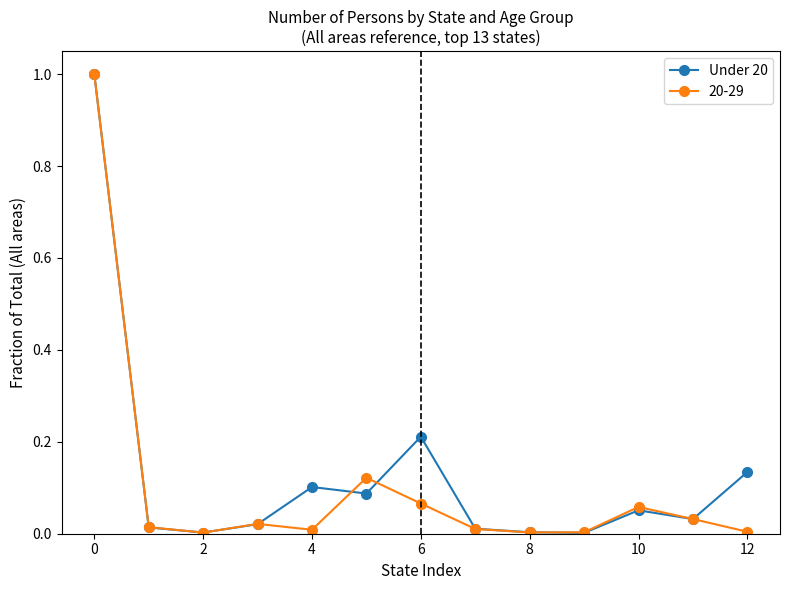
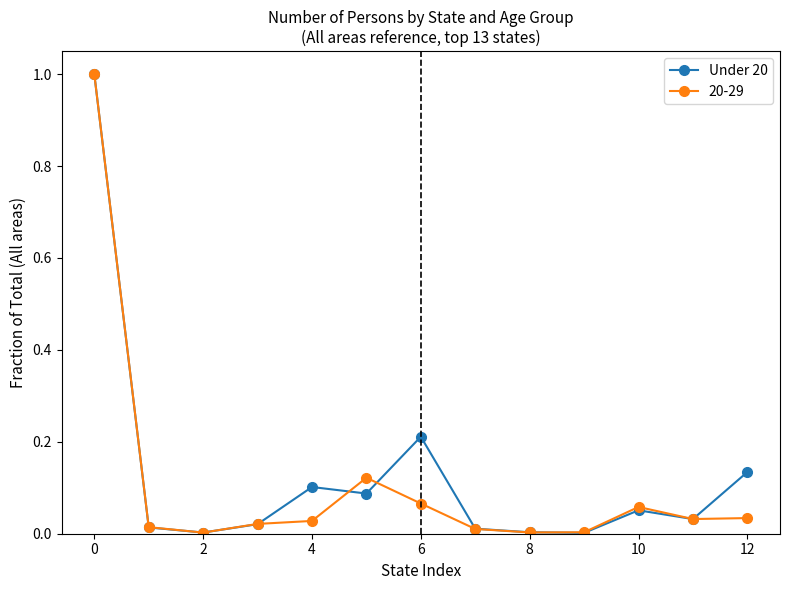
  {
    "Under 20": {
      "4": 0.10,
      "6": 0.21,
      "10": 0.05,
      "12": 0.13
    },
    "20-29": {
-     "4": 0.01,
+     "4": 0.03,
      "6": 0.07,
      "10": 0.06,
-     "12": 0.00
+     "12": 0.03
    }
  }
